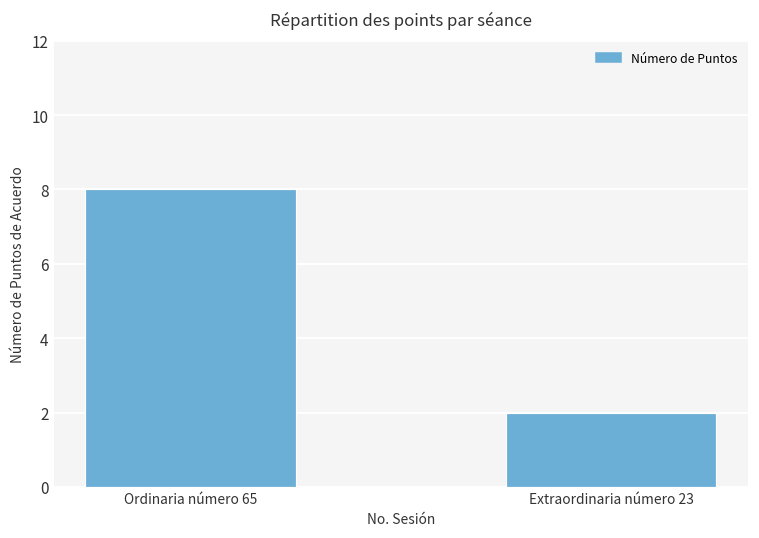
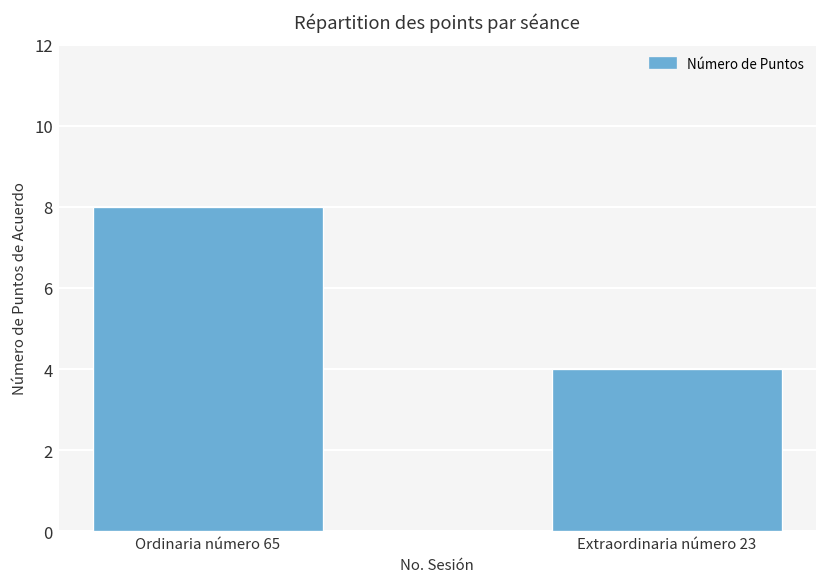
  {
    "Ordinaria número 65": 8,
-   "Extraordinaria número 23": 2
+   "Extraordinaria número 23": 4
  }
